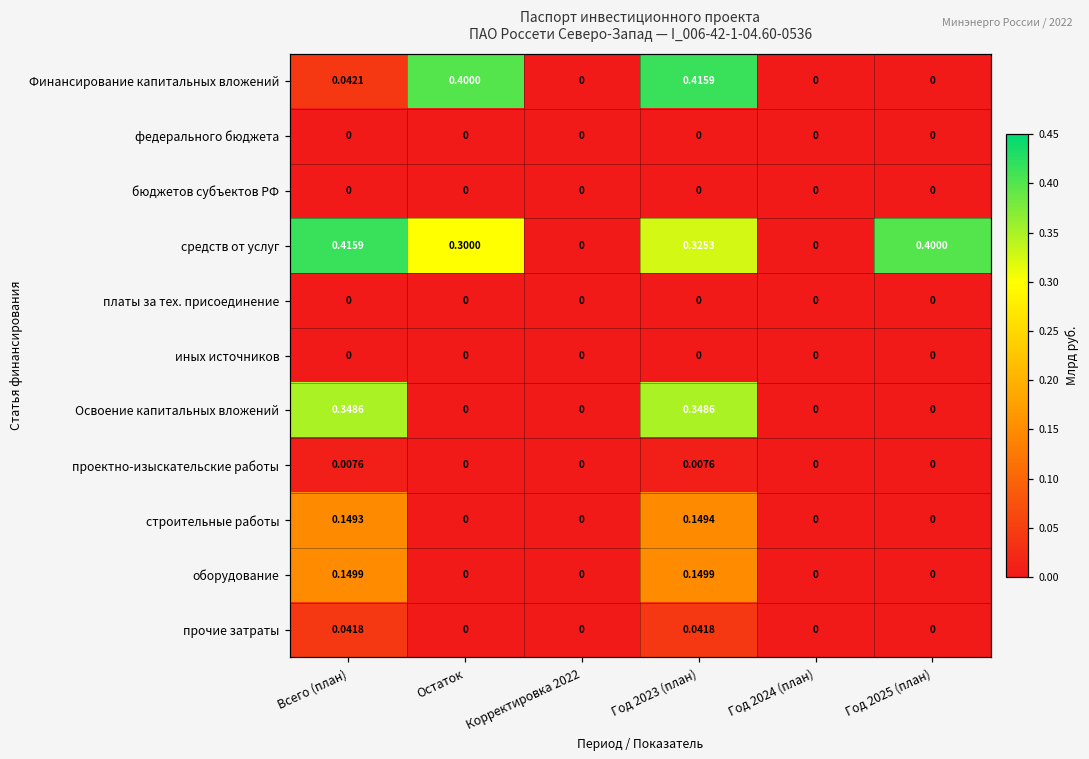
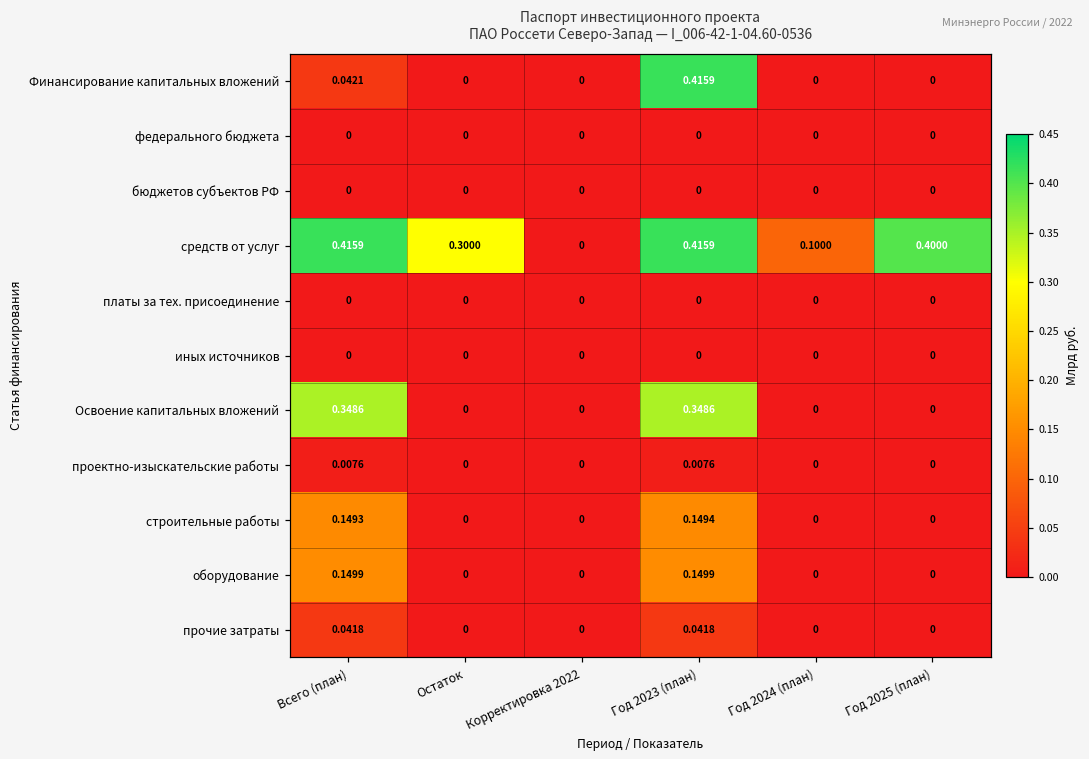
  {
    "Финансирование капитальных вложений": {
      "Всего (план)": 0.0421,
-     "Остаток": 0.4000,
+     "Остаток": 0,
      "Корректировка 2022": 0,
      "Год 2023 (план)": 0.4159,
      "Год 2024 (план)": 0,
      "Год 2025 (план)": 0
    },
    "федерального бюджета": {
      "Всего (план)": 0,
      "Остаток": 0,
      "Корректировка 2022": 0,
      "Год 2023 (план)": 0,
      "Год 2024 (план)": 0,
      "Год 2025 (план)": 0
    },
    "бюджетов субъектов РФ": {
      "Всего (план)": 0,
      "Остаток": 0,
      "Корректировка 2022": 0,
      "Год 2023 (план)": 0,
      "Год 2024 (план)": 0,
      "Год 2025 (план)": 0
    },
    "средств от услуг": {
      "Всего (план)": 0.4159,
      "Остаток": 0.3000,
      "Корректировка 2022": 0,
-     "Год 2023 (план)": 0.3253,
-     "Год 2024 (план)": 0,
+     "Год 2023 (план)": 0.4159,
+     "Год 2024 (план)": 0.1000,
      "Год 2025 (план)": 0.4000
    },
    "платы за тех. присоединение": {
      "Всего (план)": 0,
      "Остаток": 0,
      "Корректировка 2022": 0,
      "Год 2023 (план)": 0,
      "Год 2024 (план)": 0,
      "Год 2025 (план)": 0
    },
    "иных источников": {
      "Всего (план)": 0,
      "Остаток": 0,
      "Корректировка 2022": 0,
      "Год 2023 (план)": 0,
      "Год 2024 (план)": 0,
      "Год 2025 (план)": 0
    },
    "Освоение капитальных вложений": {
      "Всего (план)": 0.3486,
      "Остаток": 0,
      "Корректировка 2022": 0,
      "Год 2023 (план)": 0.3486,
      "Год 2024 (план)": 0,
      "Год 2025 (план)": 0
    },
    "проектно-изыскательские работы": {
      "Всего (план)": 0.0076,
      "Остаток": 0,
      "Корректировка 2022": 0,
      "Год 2023 (план)": 0.0076,
      "Год 2024 (план)": 0,
      "Год 2025 (план)": 0
    },
    "строительные работы": {
      "Всего (план)": 0.1493,
      "Остаток": 0,
      "Корректировка 2022": 0,
      "Год 2023 (план)": 0.1494,
      "Год 2024 (план)": 0,
      "Год 2025 (план)": 0
    },
    "оборудование": {
      "Всего (план)": 0.1499,
      "Остаток": 0,
      "Корректировка 2022": 0,
      "Год 2023 (план)": 0.1499,
      "Год 2024 (план)": 0,
      "Год 2025 (план)": 0
    },
    "прочие затраты": {
      "Всего (план)": 0.0418,
      "Остаток": 0,
      "Корректировка 2022": 0,
      "Год 2023 (план)": 0.0418,
      "Год 2024 (план)": 0,
      "Год 2025 (план)": 0
    }
  }
